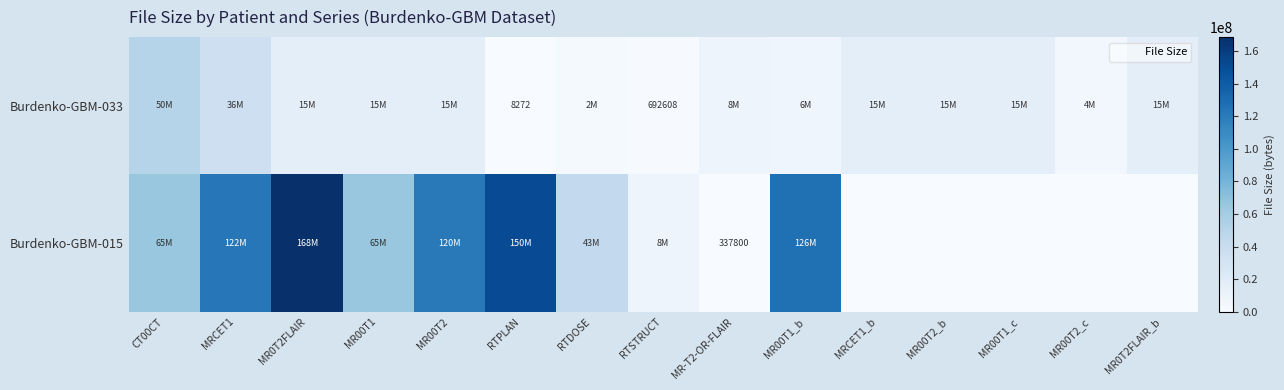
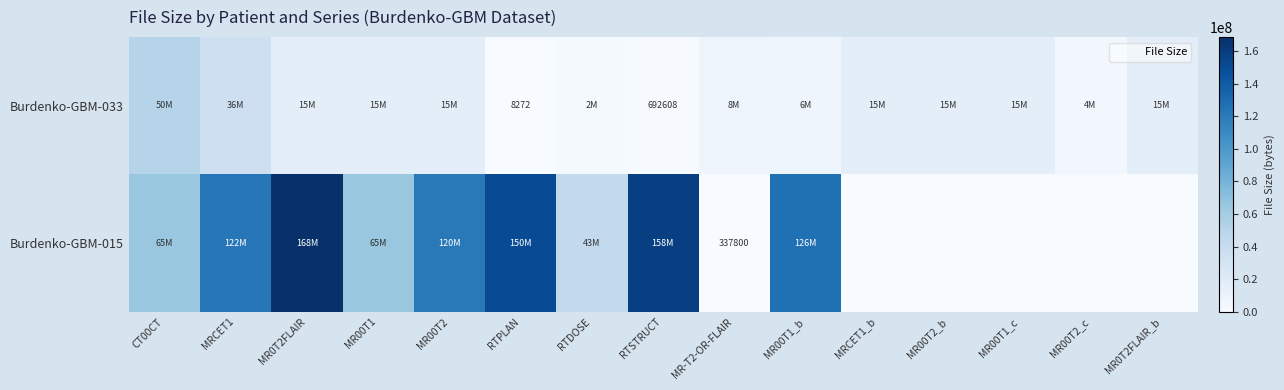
  {
    "Burdenko-GBM-033": {
      "CT00CT": "50M",
      "MRCET1": "36M",
      "MR0T2FLAIR": "15M",
      "MR00T1": "15M",
      "MR00T2": "15M",
      "RTPLAN": "8272",
      "RTDOSE": "2M",
      "RTSTRUCT": "692608",
      "MR-T2-OR-FLAIR": "8M",
      "MR00T1_b": "6M",
      "MRCET1_b": "15M",
      "MR00T2_b": "15M",
      "MR00T1_c": "15M",
      "MR00T2_c": "4M",
      "MR0T2FLAIR_b": "15M"
    },
    "Burdenko-GBM-015": {
      "CT00CT": "65M",
      "MRCET1": "122M",
      "MR0T2FLAIR": "168M",
      "MR00T1": "65M",
      "MR00T2": "120M",
      "RTPLAN": "150M",
      "RTDOSE": "43M",
-     "RTSTRUCT": "8M",
+     "RTSTRUCT": "158M",
      "MR-T2-OR-FLAIR": "337800",
      "MR00T1_b": "126M"
    }
  }
